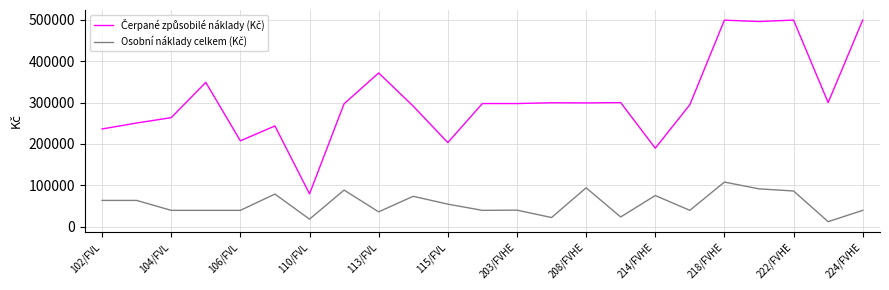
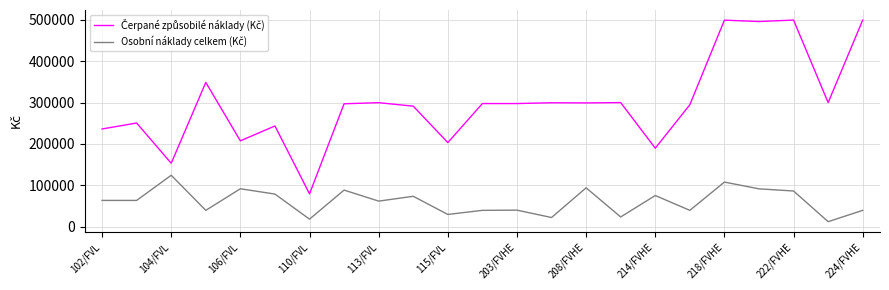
  {
    "Čerpané způsobilé náklady (Kč)": {
      "102/FVL": 240000,
-     "104/FVL": 260000,
+     "104/FVL": 150000,
      "106/FVL": 210000,
      "110/FVL": 80000,
-     "113/FVL": 370000,
+     "113/FVL": 300000,
      "115/FVL": 200000,
      "203/FVHE": 300000,
      "208/FVHE": 300000,
      "214/FVHE": 190000,
      "218/FVHE": 500000,
      "222/FVHE": 500000,
      "224/FVHE": 500000
    },
    "Osobní náklady celkem (Kč)": {
      "102/FVL": 60000,
-     "104/FVL": 40000,
-     "106/FVL": 40000,
+     "104/FVL": 120000,
+     "106/FVL": 90000,
      "110/FVL": 20000,
-     "113/FVL": 40000,
-     "115/FVL": 50000,
+     "113/FVL": 60000,
+     "115/FVL": 30000,
      "203/FVHE": 40000,
      "208/FVHE": 90000,
      "214/FVHE": 80000,
      "218/FVHE": 110000,
      "222/FVHE": 90000,
      "224/FVHE": 40000
    }
  }
